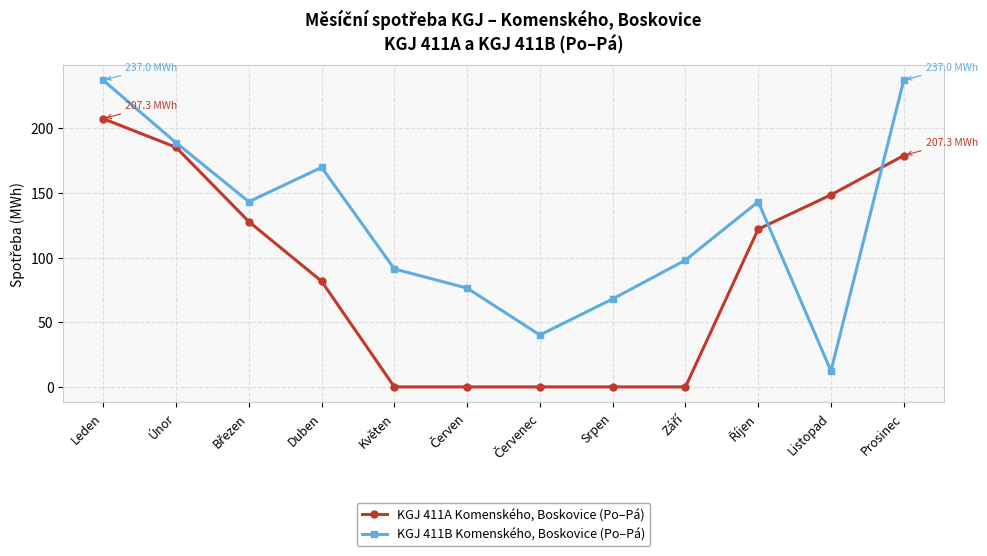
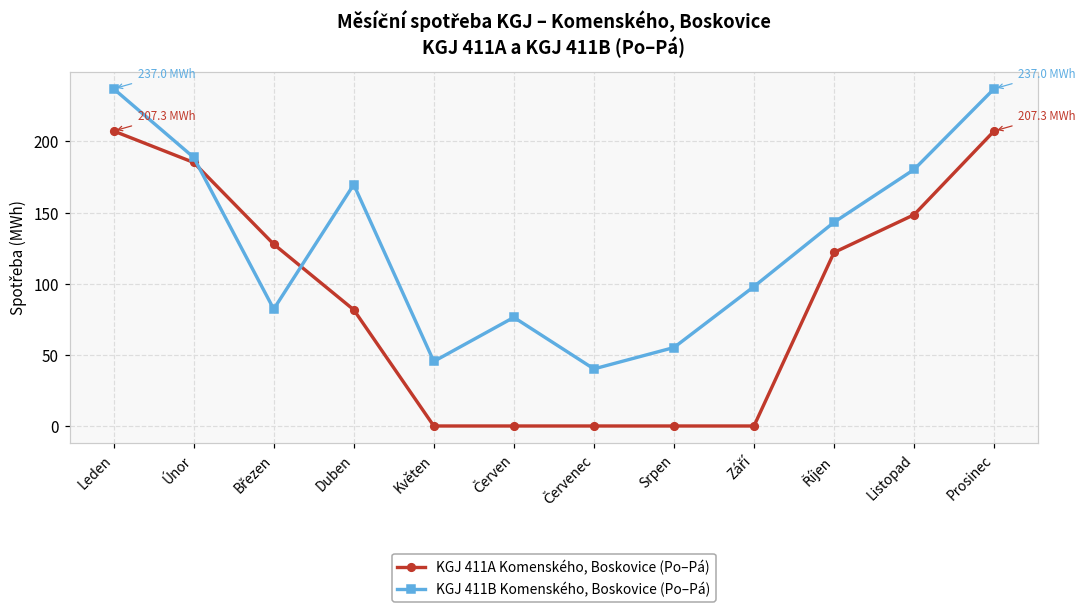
  {
    "KGJ 411A Komenského, Boskovice (Po–Pá)": {
      "Únor": 185,
      "Březen": 128,
      "Duben": 82,
      "Květen": 0,
      "Červen": 0,
      "Červenec": 0,
      "Srpen": 0,
      "Září": 0,
      "Říjen": 122,
      "Listopad": 148,
-     "Prosinec": 179
+     "Prosinec": 207
    },
    "KGJ 411B Komenského, Boskovice (Po–Pá)": {
      "Únor": 189,
-     "Březen": 143,
+     "Březen": 82,
      "Duben": 170,
-     "Květen": 91,
+     "Květen": 45,
      "Červen": 76,
      "Červenec": 40,
-     "Srpen": 68,
+     "Srpen": 55,
      "Září": 98,
      "Říjen": 143,
-     "Listopad": 12
+     "Listopad": 180
    }
  }
